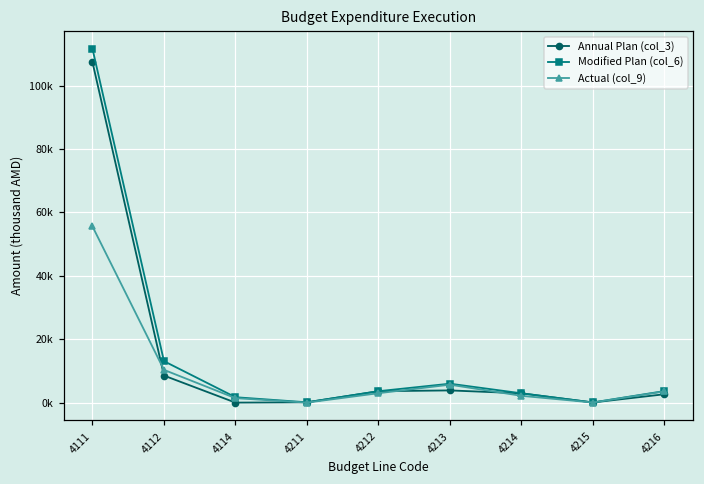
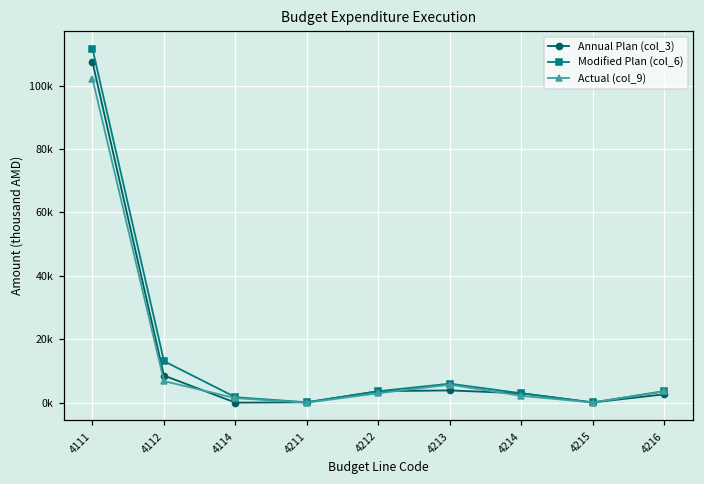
  {
    "Actual (col_9)": {
-     "4111": 56000,
-     "4112": 10000
+     "4111": 102000,
+     "4112": 7000
    }
  }
